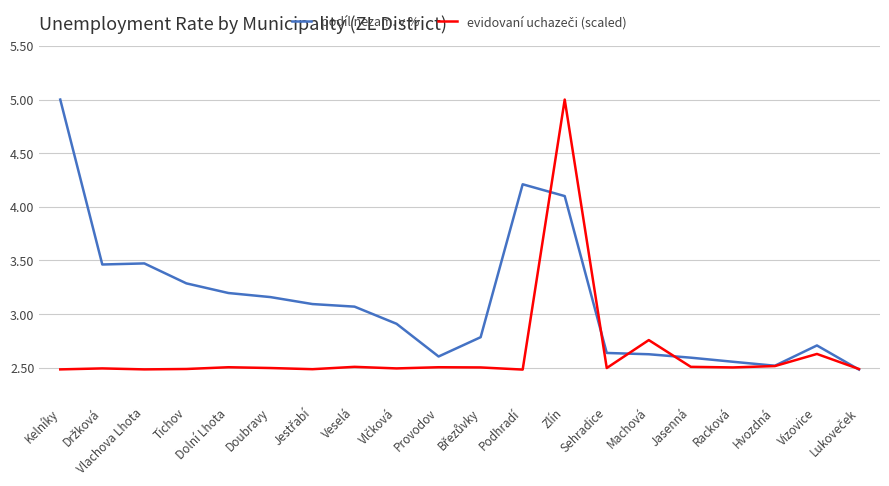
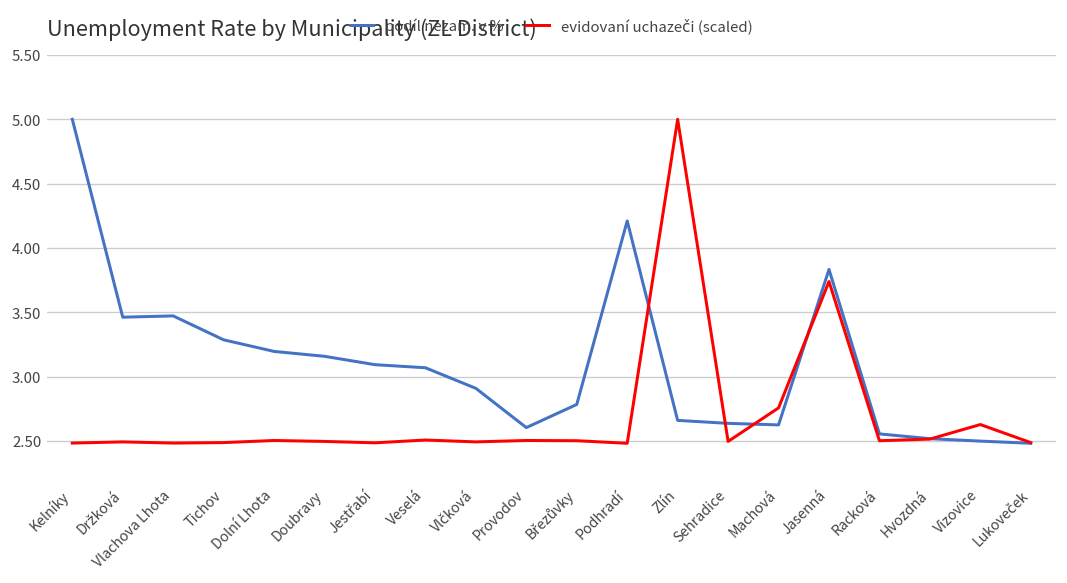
  {
    "podíl nezam. v %": {
      "Kelníky": 5.00,
      "Držková": 3.46,
      "Vlachova Lhota": 3.47,
      "Tichov": 3.29,
      "Dolní Lhota": 3.20,
      "Doubravy": 3.16,
      "Jestřabí": 3.09,
      "Veselá": 3.07,
      "Vlčková": 2.91,
      "Provodov": 2.60,
      "Březůvky": 2.78,
      "Podhradí": 4.21,
-     "Zlín": 4.10,
+     "Zlín": 2.66,
      "Sehradice": 2.64,
      "Machová": 2.63,
-     "Jasenná": 2.59,
+     "Jasenná": 3.83,
      "Racková": 2.56,
-     "Vizovice": 2.71
+     "Vizovice": 2.50
    },
    "evidovaní uchazeči (scaled)": {
      "Kelníky": 2.48,
      "Držková": 2.49,
      "Vlachova Lhota": 2.48,
      "Tichov": 2.49,
      "Dolní Lhota": 2.50,
      "Doubravy": 2.50,
      "Jestřabí": 2.49,
      "Veselá": 2.51,
      "Vlčková": 2.49,
      "Provodov": 2.50,
      "Březůvky": 2.50,
      "Podhradí": 2.48,
      "Zlín": 5.00,
      "Sehradice": 2.50,
      "Machová": 2.76,
-     "Jasenná": 2.51,
+     "Jasenná": 3.74,
      "Racková": 2.50,
      "Vizovice": 2.63
    }
  }
